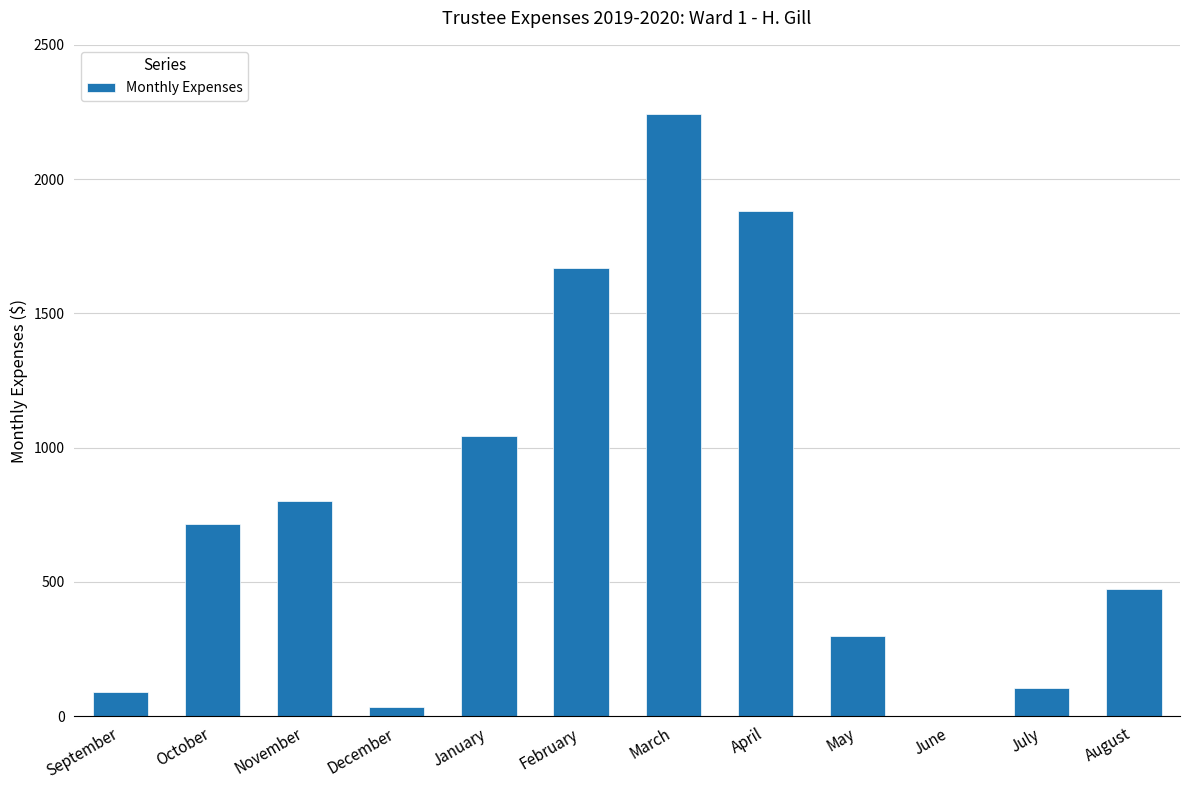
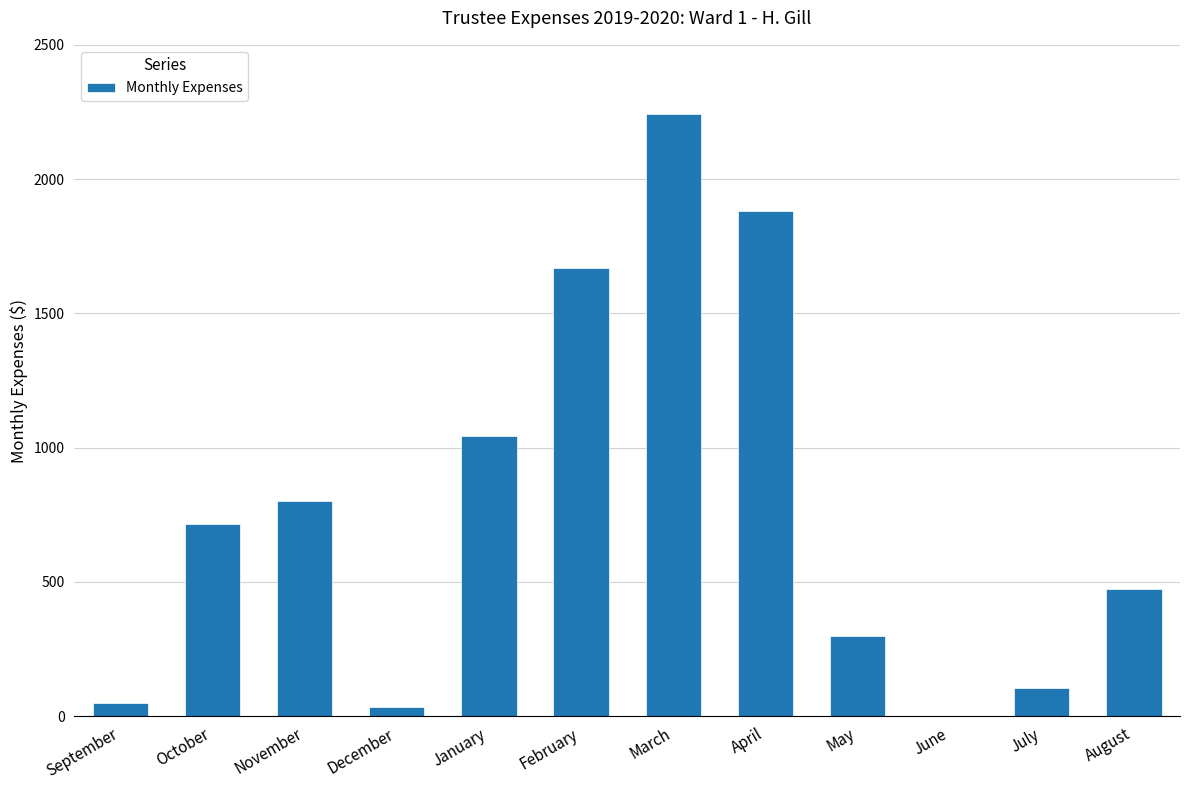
  {
-   "September": 90,
+   "September": 50,
    "October": 710,
    "November": 800,
    "December": 30,
    "January": 1050,
    "February": 1670,
    "March": 2240,
    "April": 1880,
    "May": 300,
    "June": 0,
    "July": 100,
    "August": 470
  }
